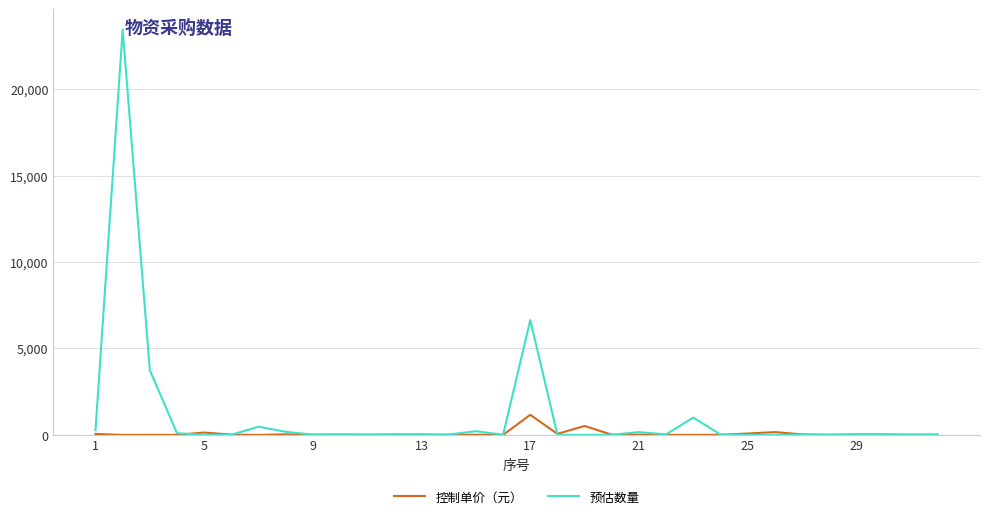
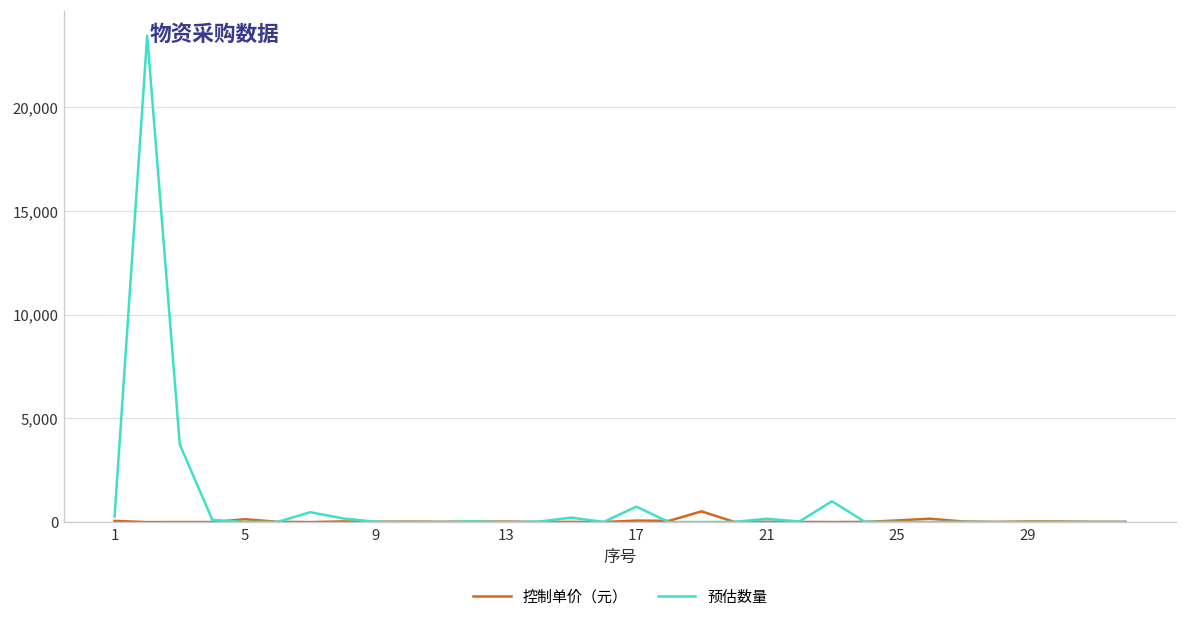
  {
    "控制单价（元）": {
      "1": "100",
-     "17": "1,200",
+     "17": "100",
      "21": "0"
    },
    "预估数量": {
      "1": "300",
-     "17": "6,600",
+     "17": "700",
      "21": "200"
    }
  }
